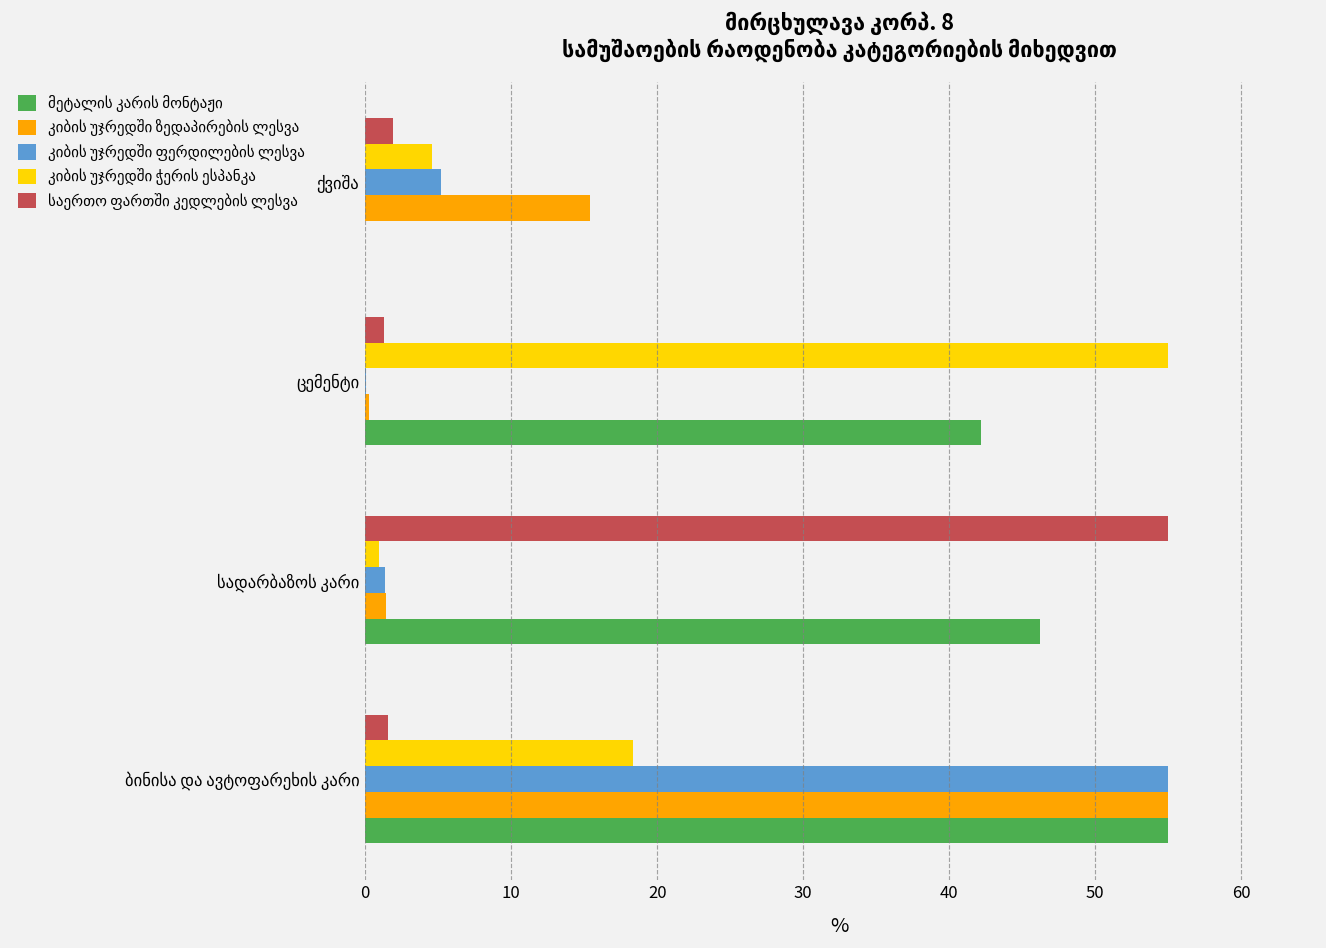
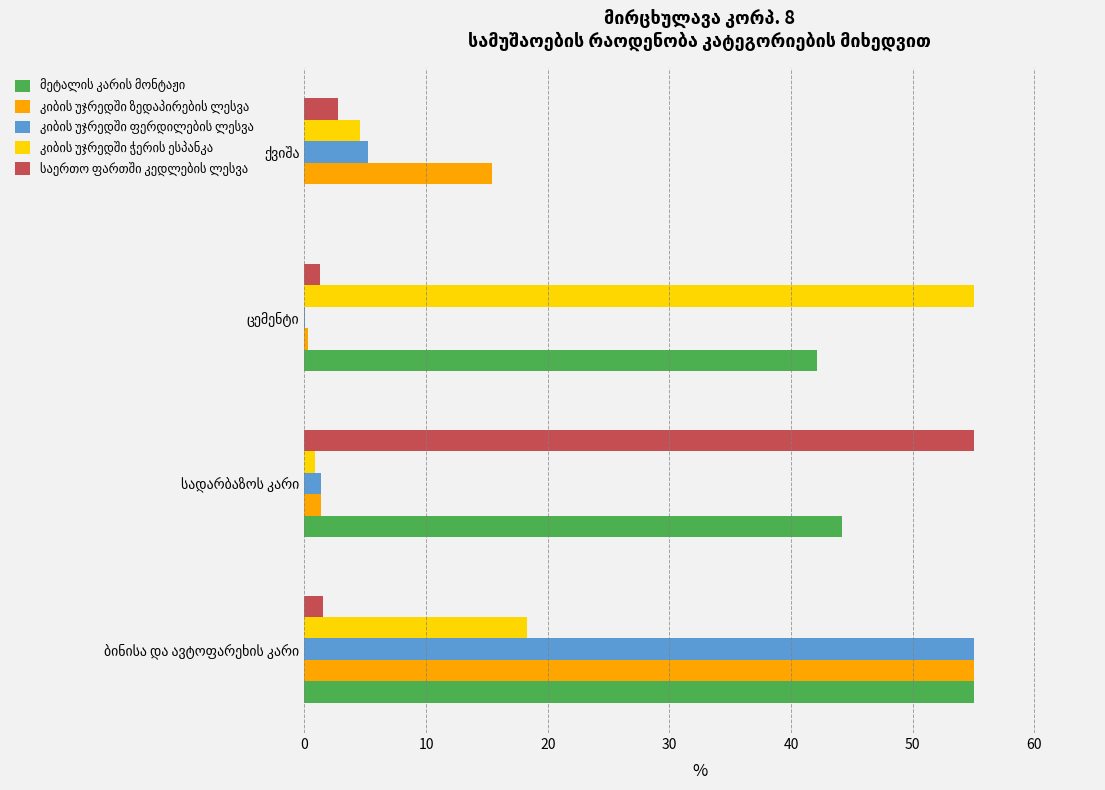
  {
    "მეტალის კარის მონტაჟი": {
      "ქვიშა": 0.0,
      "ცემენტი": 42.2,
-     "სადარბაზოს კარი": 46.2,
+     "სადარბაზოს კარი": 44.2,
      "ბინისა და ავტოფარეხის კარი": 55.0
    },
    "კიბის უჯრედში ფერდილების ლესვა": {
      "ქვიშა": 5.2,
      "სადარბაზოს კარი": 1.3,
      "ბინისა და ავტოფარეხის კარი": 55.0
    },
    "საერთო ფართში კედლების ლესვა": {
-     "ქვიშა": 1.9,
+     "ქვიშა": 2.7,
      "ცემენტი": 1.3,
      "სადარბაზოს კარი": 55.0,
      "ბინისა და ავტოფარეხის კარი": 1.5
    }
  }
